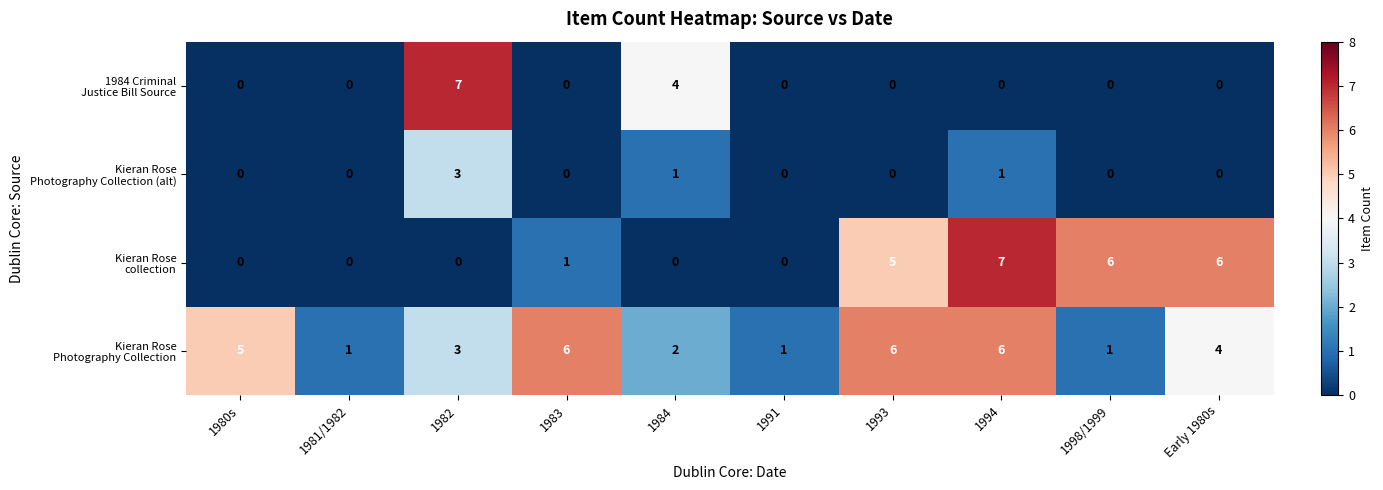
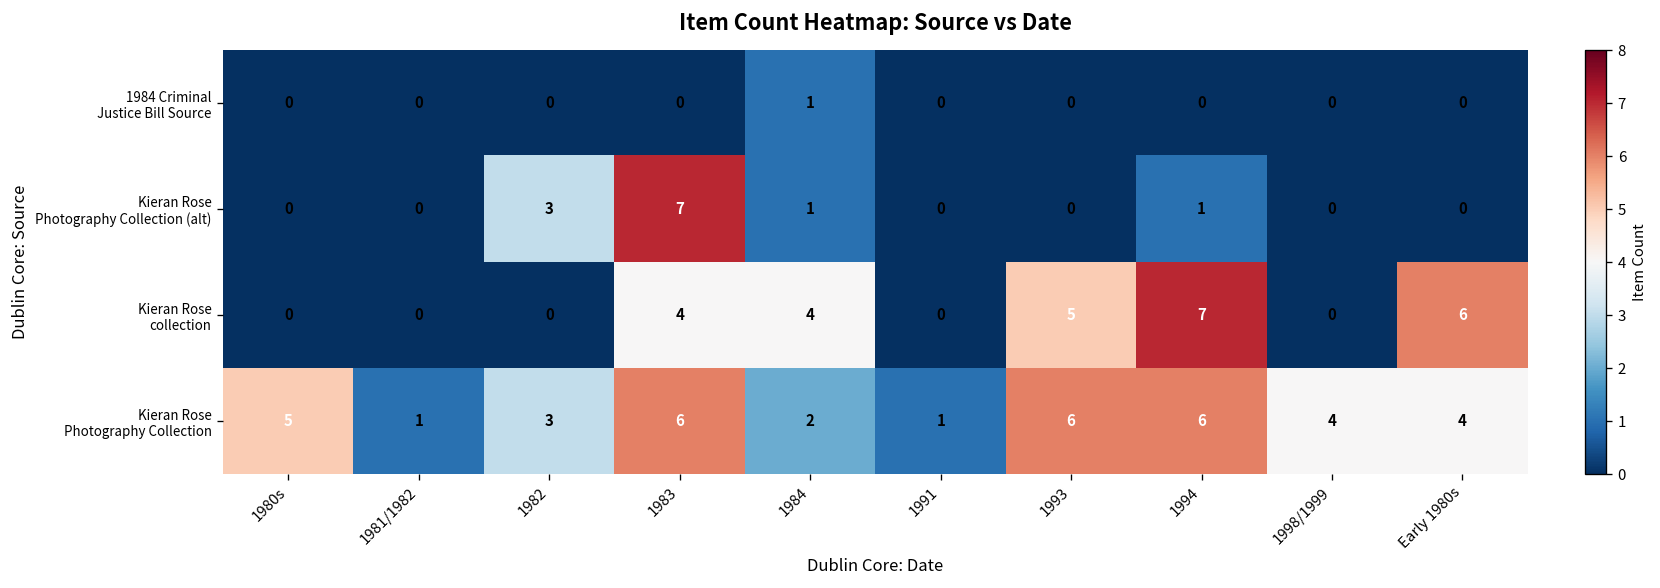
  {
    "1984 Criminal Justice Bill Source": {
      "1980s": 0,
      "1981/1982": 0,
-     "1982": 7,
+     "1982": 0,
      "1983": 0,
-     "1984": 4,
+     "1984": 1,
      "1991": 0,
      "1993": 0,
      "1994": 0,
      "1998/1999": 0,
      "Early 1980s": 0
    },
    "Kieran Rose Photography Collection (alt)": {
      "1980s": 0,
      "1981/1982": 0,
      "1982": 3,
-     "1983": 0,
+     "1983": 7,
      "1984": 1,
      "1991": 0,
      "1993": 0,
      "1994": 1,
      "1998/1999": 0,
      "Early 1980s": 0
    },
    "Kieran Rose collection": {
      "1980s": 0,
      "1981/1982": 0,
      "1982": 0,
-     "1983": 1,
-     "1984": 0,
+     "1983": 4,
+     "1984": 4,
      "1991": 0,
      "1993": 5,
      "1994": 7,
-     "1998/1999": 6,
+     "1998/1999": 0,
      "Early 1980s": 6
    },
    "Kieran Rose Photography Collection": {
      "1980s": 5,
      "1981/1982": 1,
      "1982": 3,
      "1983": 6,
      "1984": 2,
      "1991": 1,
      "1993": 6,
      "1994": 6,
-     "1998/1999": 1,
+     "1998/1999": 4,
      "Early 1980s": 4
    }
  }
